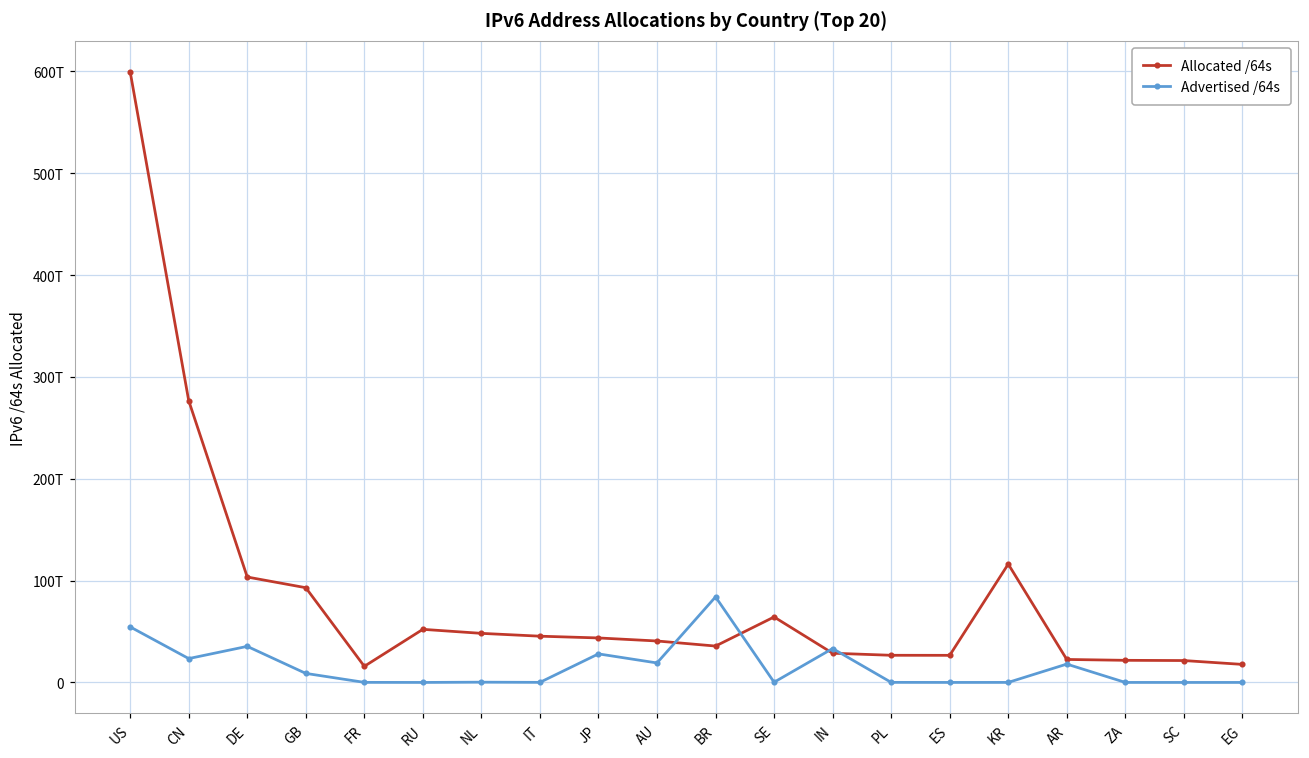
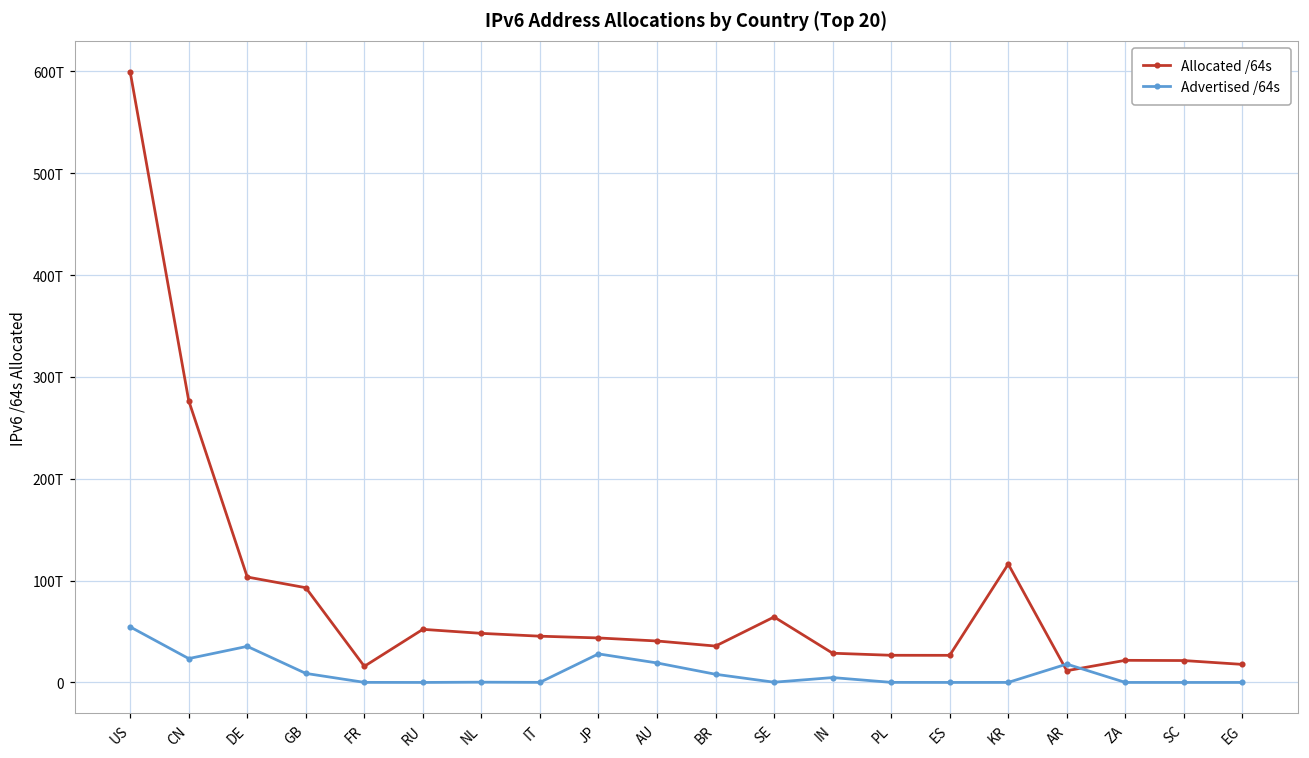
  {
    "Allocated /64s": {
      "US": "600T",
      "CN": "280T",
      "DE": "100T",
      "GB": "90T",
      "FR": "20T",
      "RU": "50T",
      "NL": "50T",
      "IT": "50T",
      "JP": "40T",
      "AU": "40T",
      "BR": "40T",
      "SE": "60T",
      "IN": "30T",
      "PL": "30T",
      "ES": "30T",
      "KR": "120T",
-     "AR": "20T",
+     "AR": "10T",
      "ZA": "20T",
      "SC": "20T",
      "EG": "20T"
    },
    "Advertised /64s": {
      "US": "50T",
      "CN": "20T",
      "DE": "40T",
      "GB": "10T",
      "FR": "0T",
      "RU": "0T",
      "NL": "0T",
      "IT": "0T",
      "JP": "30T",
      "AU": "20T",
-     "BR": "80T",
+     "BR": "10T",
      "SE": "0T",
-     "IN": "30T",
+     "IN": "0T",
      "PL": "0T",
      "ES": "0T",
      "KR": "0T",
      "AR": "20T",
      "ZA": "0T",
      "SC": "0T",
      "EG": "0T"
    }
  }
